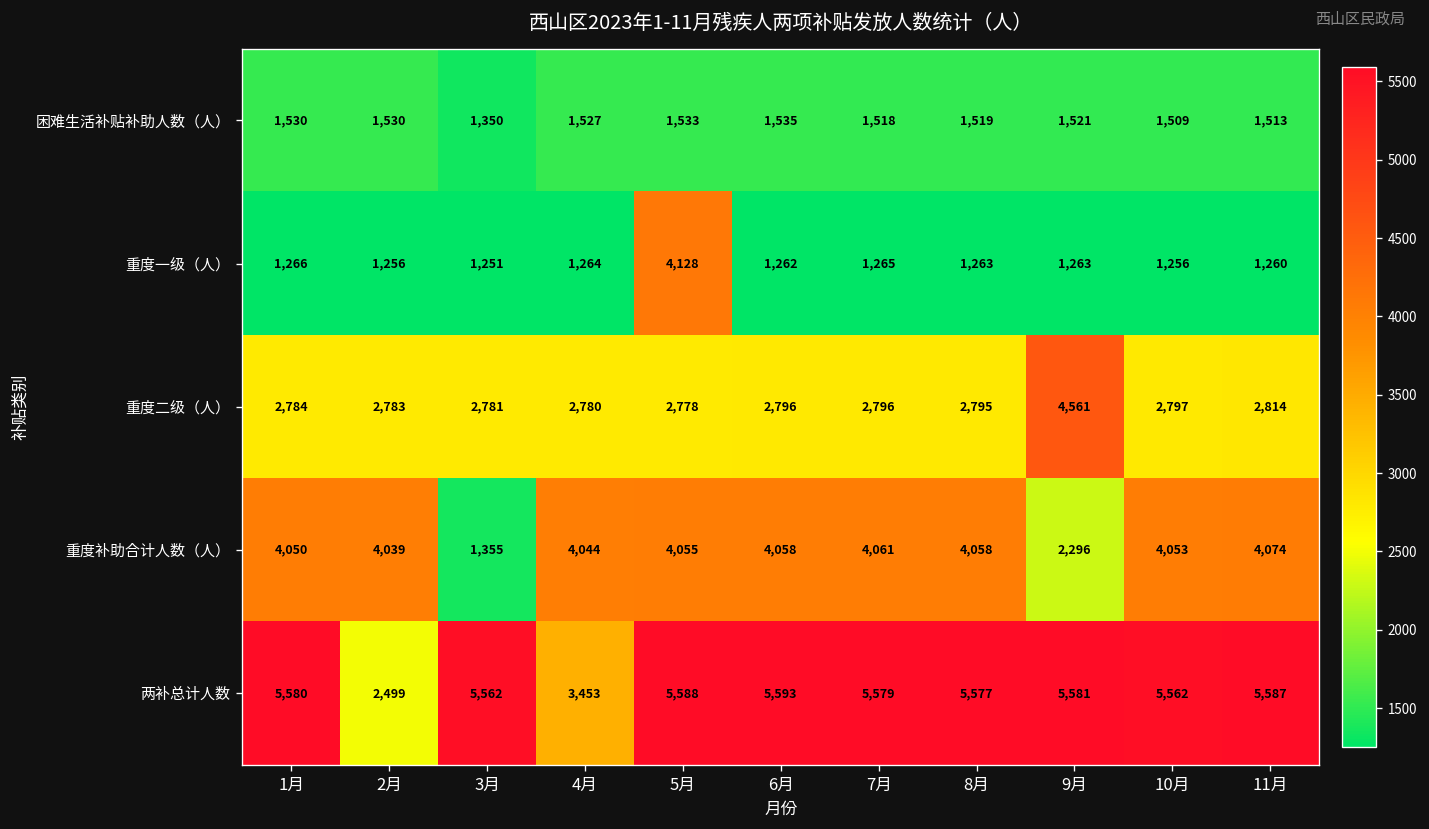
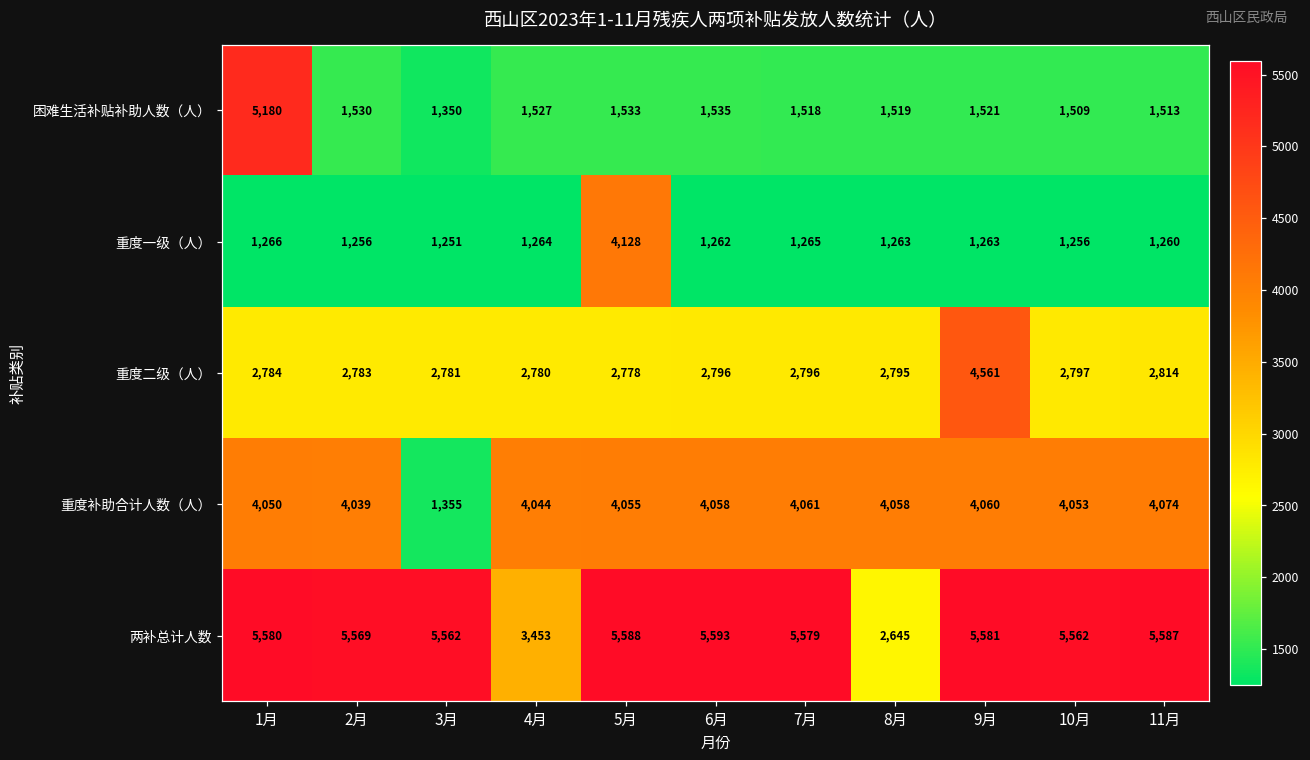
  {
    "困难生活补贴补助人数（人）": {
-     "1月": "1,530",
+     "1月": "5,180",
      "2月": "1,530",
      "3月": "1,350",
      "4月": "1,527",
      "5月": "1,533",
      "6月": "1,535",
      "7月": "1,518",
      "8月": "1,519",
      "9月": "1,521",
      "10月": "1,509",
      "11月": "1,513"
    },
    "重度一级（人）": {
      "1月": "1,266",
      "2月": "1,256",
      "3月": "1,251",
      "4月": "1,264",
      "5月": "4,128",
      "6月": "1,262",
      "7月": "1,265",
      "8月": "1,263",
      "9月": "1,263",
      "10月": "1,256",
      "11月": "1,260"
    },
    "重度二级（人）": {
      "1月": "2,784",
      "2月": "2,783",
      "3月": "2,781",
      "4月": "2,780",
      "5月": "2,778",
      "6月": "2,796",
      "7月": "2,796",
      "8月": "2,795",
      "9月": "4,561",
      "10月": "2,797",
      "11月": "2,814"
    },
    "重度补助合计人数（人）": {
      "1月": "4,050",
      "2月": "4,039",
      "3月": "1,355",
      "4月": "4,044",
      "5月": "4,055",
      "6月": "4,058",
      "7月": "4,061",
      "8月": "4,058",
-     "9月": "2,296",
+     "9月": "4,060",
      "10月": "4,053",
      "11月": "4,074"
    },
    "两补总计人数": {
      "1月": "5,580",
-     "2月": "2,499",
+     "2月": "5,569",
      "3月": "5,562",
      "4月": "3,453",
      "5月": "5,588",
      "6月": "5,593",
      "7月": "5,579",
-     "8月": "5,577",
+     "8月": "2,645",
      "9月": "5,581",
      "10月": "5,562",
      "11月": "5,587"
    }
  }
